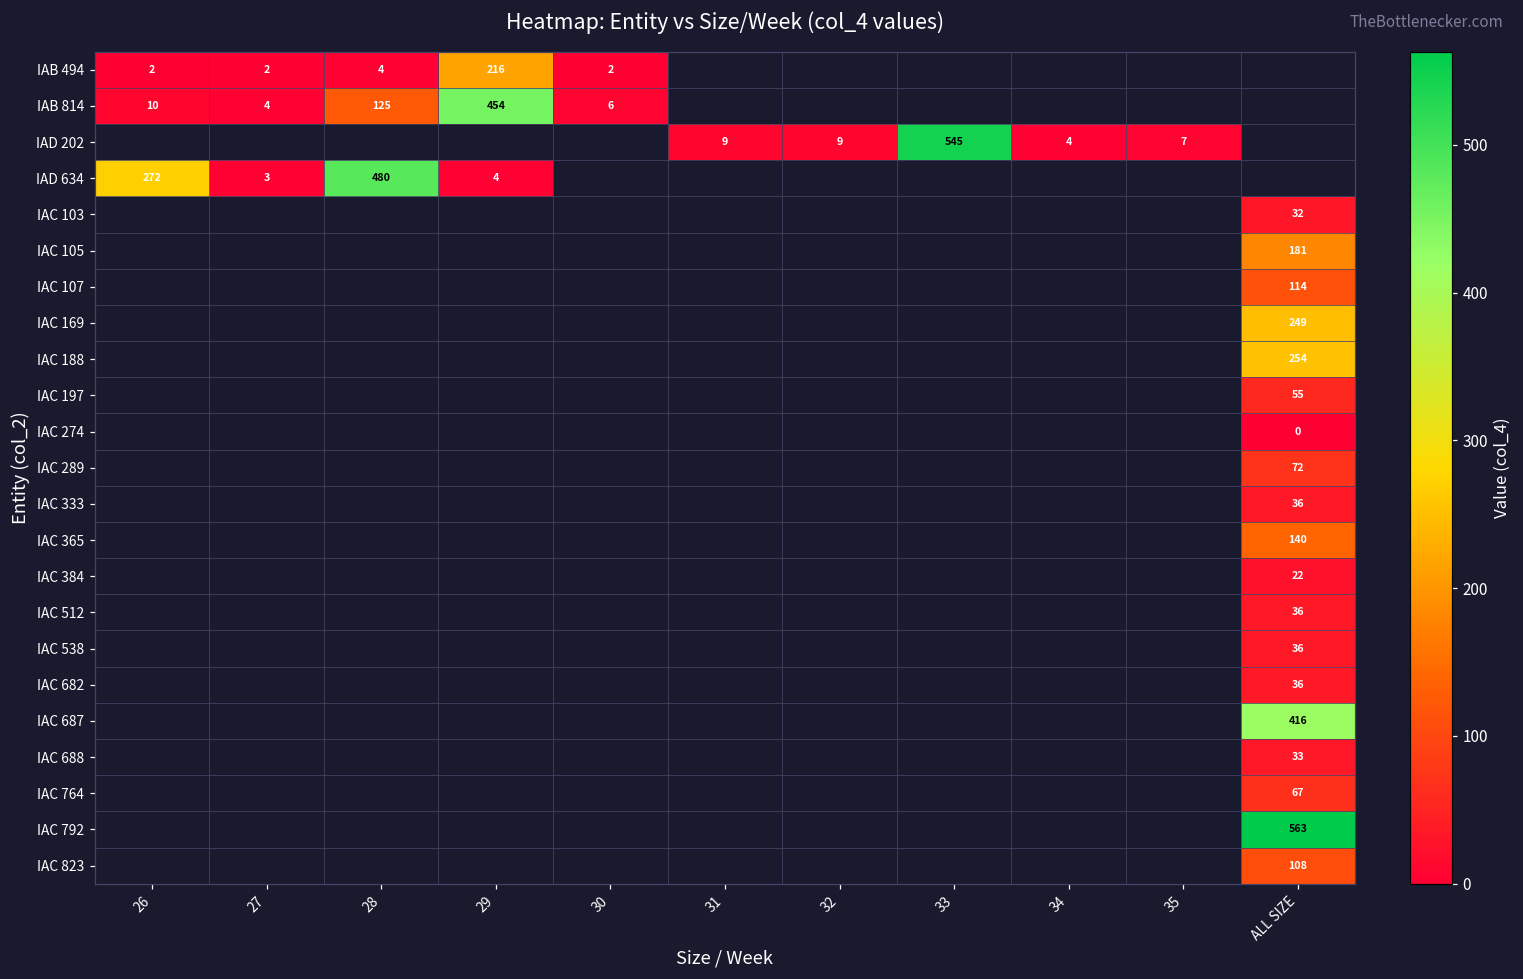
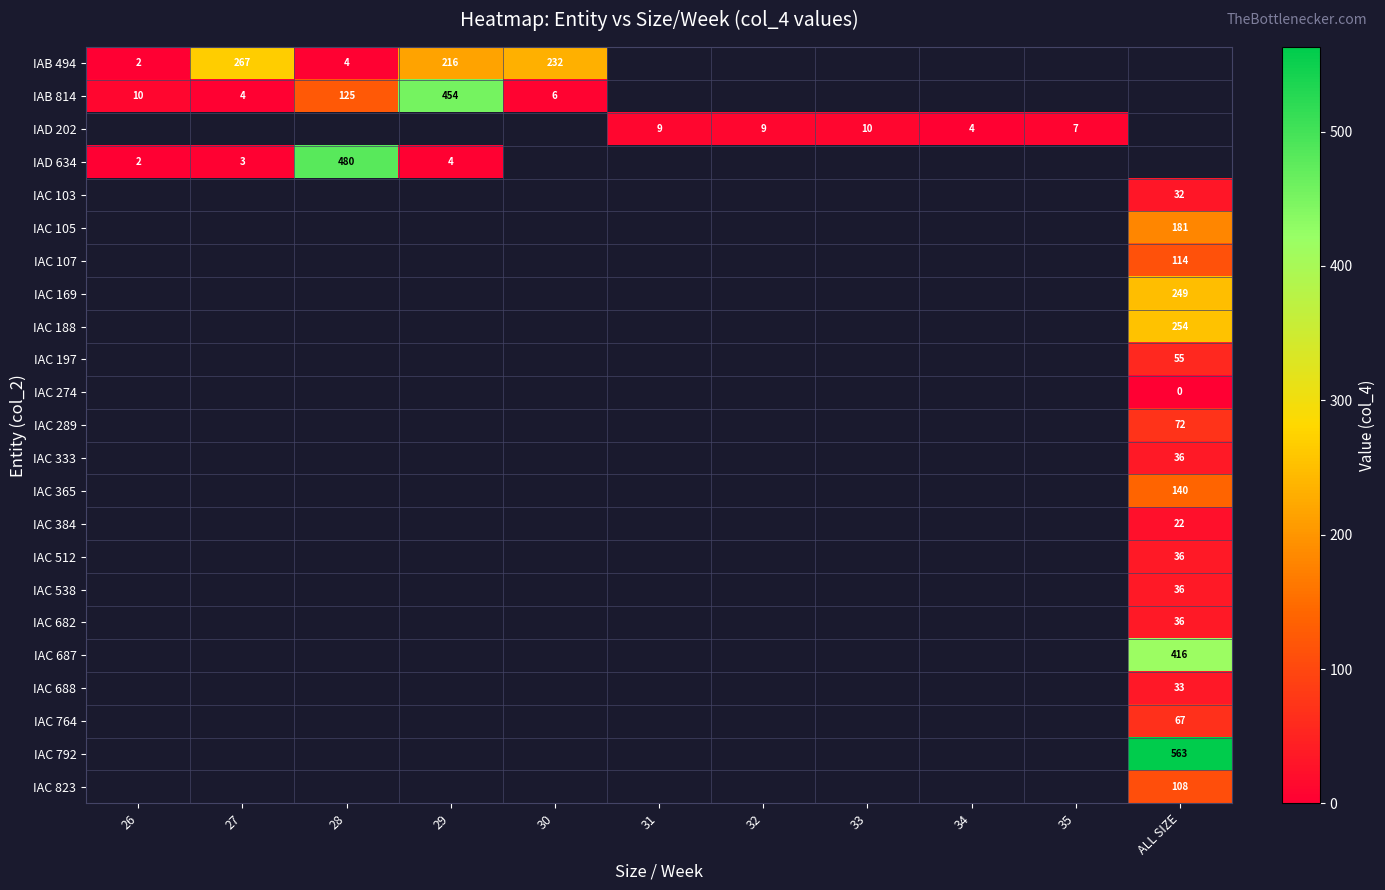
  {
    "IAB 494": {
      "26": 2,
-     "27": 2,
+     "27": 267,
      "28": 4,
      "29": 216,
-     "30": 2
+     "30": 232
    },
    "IAB 814": {
      "26": 10,
      "27": 4,
      "28": 125,
      "29": 454,
      "30": 6
    },
    "IAD 202": {
      "31": 9,
      "32": 9,
-     "33": 545,
+     "33": 10,
      "34": 4,
      "35": 7
    },
    "IAD 634": {
-     "26": 272,
+     "26": 2,
      "27": 3,
      "28": 480,
      "29": 4
    },
    "IAC 103": {
      "ALL SIZE": 32
    },
    "IAC 105": {
      "ALL SIZE": 181
    },
    "IAC 107": {
      "ALL SIZE": 114
    },
    "IAC 169": {
      "ALL SIZE": 249
    },
    "IAC 188": {
      "ALL SIZE": 254
    },
    "IAC 197": {
      "ALL SIZE": 55
    },
    "IAC 274": {
      "ALL SIZE": 0
    },
    "IAC 289": {
      "ALL SIZE": 72
    },
    "IAC 333": {
      "ALL SIZE": 36
    },
    "IAC 365": {
      "ALL SIZE": 140
    },
    "IAC 384": {
      "ALL SIZE": 22
    },
    "IAC 512": {
      "ALL SIZE": 36
    },
    "IAC 538": {
      "ALL SIZE": 36
    },
    "IAC 682": {
      "ALL SIZE": 36
    },
    "IAC 687": {
      "ALL SIZE": 416
    },
    "IAC 688": {
      "ALL SIZE": 33
    },
    "IAC 764": {
      "ALL SIZE": 67
    },
    "IAC 792": {
      "ALL SIZE": 563
    },
    "IAC 823": {
      "ALL SIZE": 108
    }
  }
